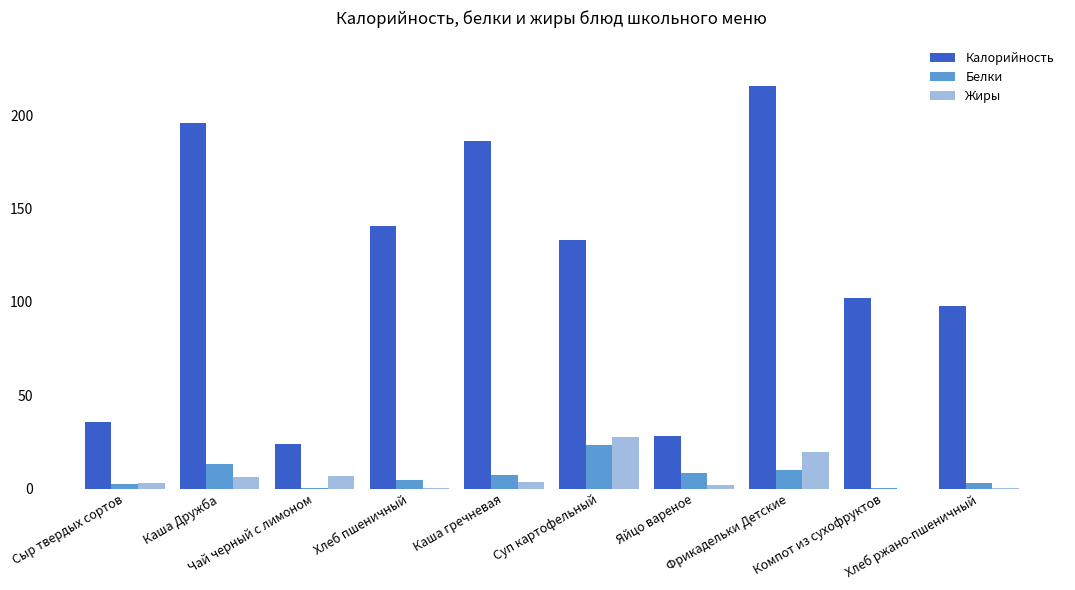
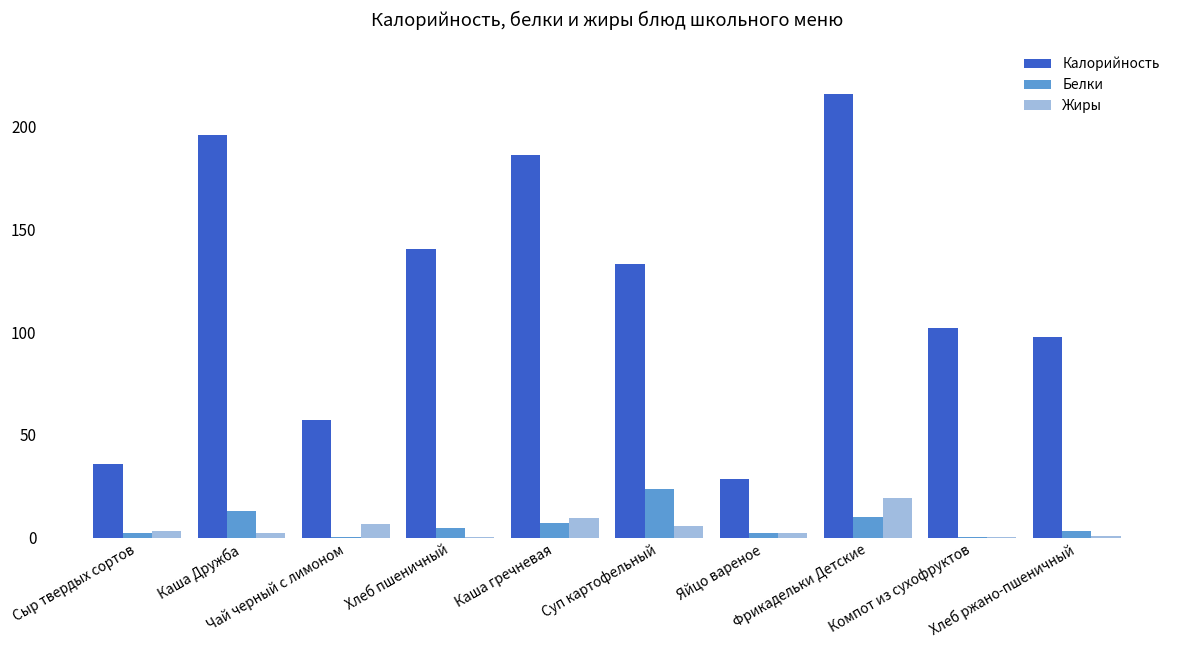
  {
    "Калорийность": {
      "Сыр твердых сортов": 36,
      "Каша Дружба": 196,
-     "Чай черный с лимоном": 24,
+     "Чай черный с лимоном": 57,
      "Хлеб пшеничный": 141,
      "Каша гречневая": 186,
      "Суп картофельный": 133,
      "Яйцо вареное": 28,
      "Фрикадельки Детские": 216,
      "Компот из сухофруктов": 102,
      "Хлеб ржано-пшеничный": 98
    },
    "Белки": {
      "Сыр твердых сортов": 2,
      "Каша Дружба": 13,
      "Хлеб пшеничный": 5,
      "Каша гречневая": 7,
      "Суп картофельный": 24,
-     "Яйцо вареное": 8,
+     "Яйцо вареное": 2,
      "Фрикадельки Детские": 10,
      "Хлеб ржано-пшеничный": 3
    },
    "Жиры": {
      "Сыр твердых сортов": 3,
-     "Каша Дружба": 7,
+     "Каша Дружба": 2,
      "Чай черный с лимоном": 7,
-     "Каша гречневая": 4,
-     "Суп картофельный": 28,
+     "Каша гречневая": 10,
+     "Суп картофельный": 6,
      "Яйцо вареное": 2,
      "Фрикадельки Детские": 20
    }
  }
